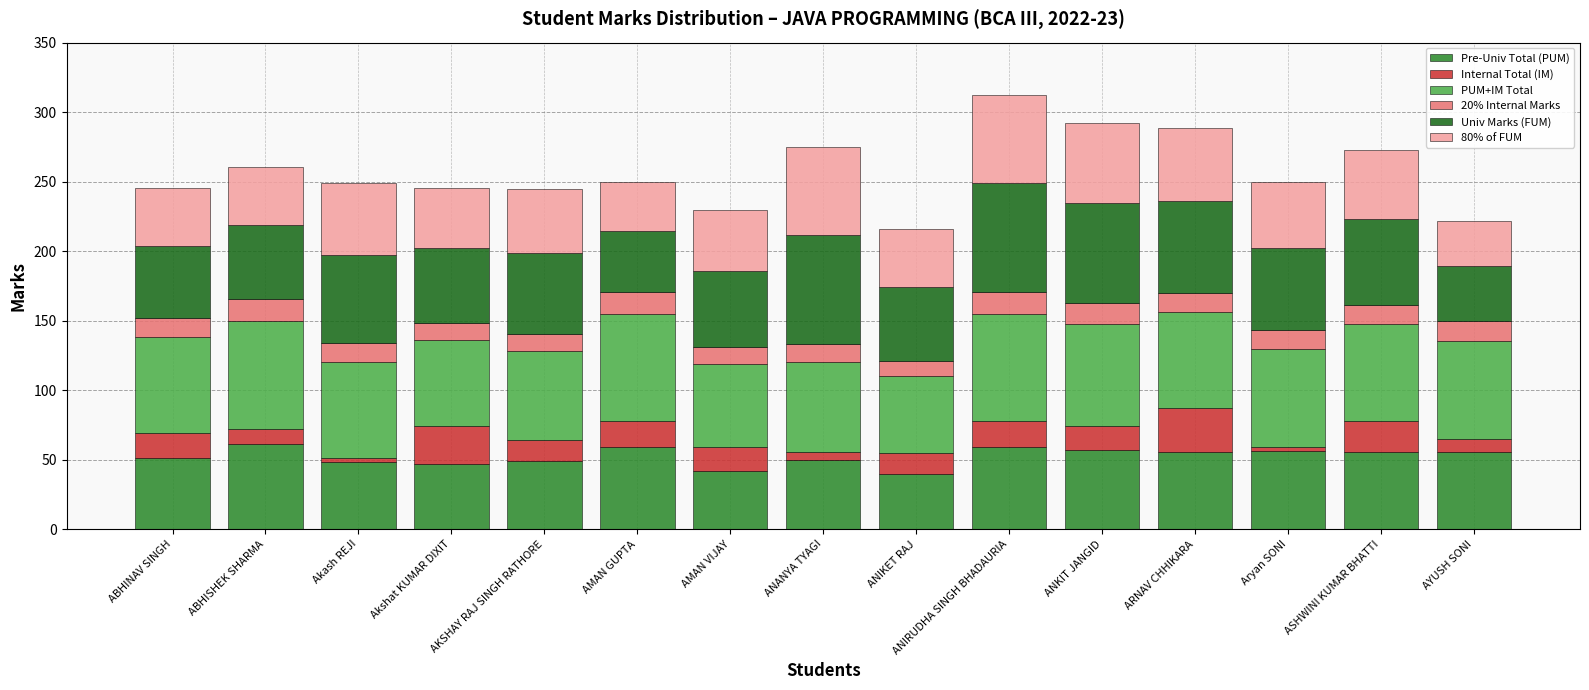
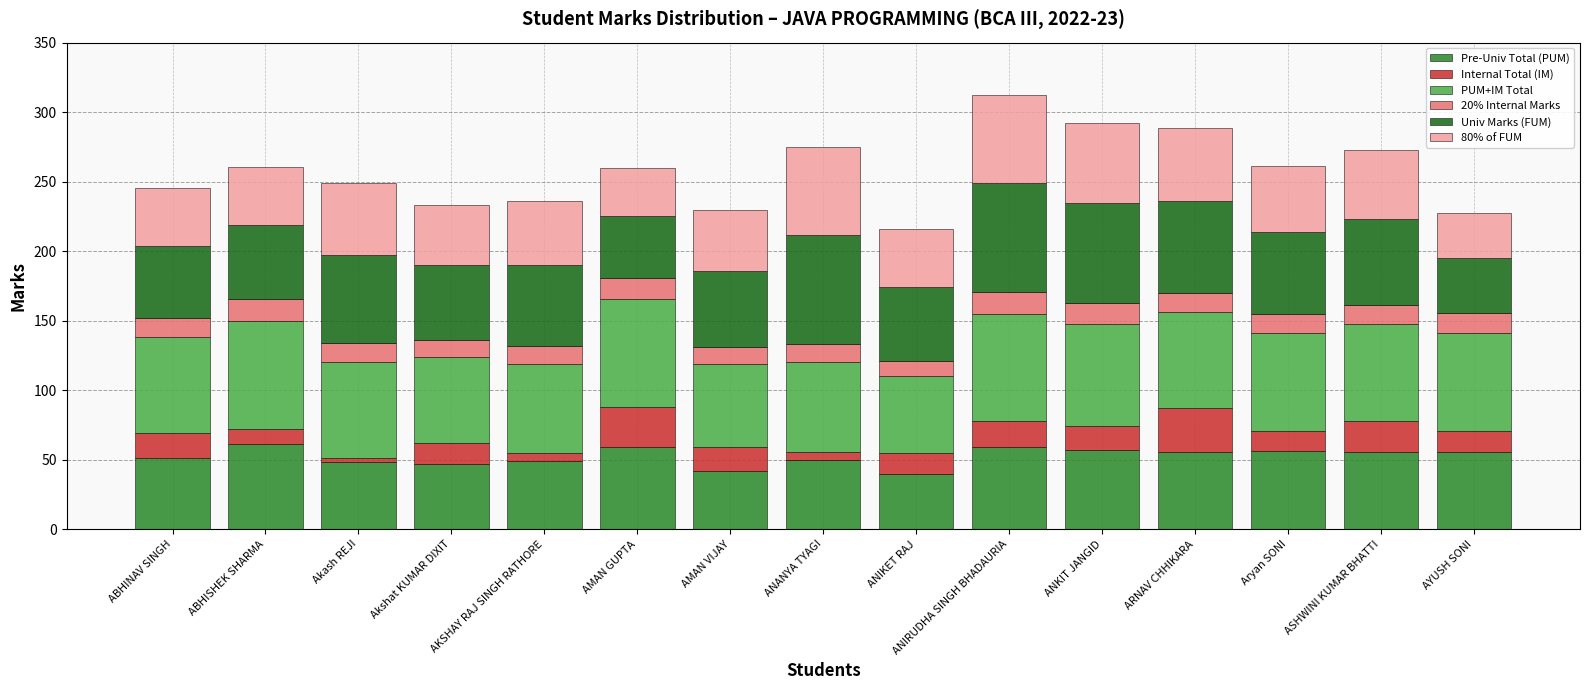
  {
    "Internal Total (IM)": {
      "ABHINAV SINGH": 18,
      "ABHISHEK SHARMA": 11,
      "Akash REJI": 3,
-     "Akshat KUMAR DIXIT": 27,
-     "AKSHAY RAJ SINGH RATHORE": 15,
-     "AMAN GUPTA": 19,
+     "Akshat KUMAR DIXIT": 15,
+     "AKSHAY RAJ SINGH RATHORE": 6,
+     "AMAN GUPTA": 29,
      "AMAN VIJAY": 18,
      "ANANYA TYAGI": 6,
      "ANIKET RAJ": 15,
      "ANIRUDHA SINGH BHADAURIA": 19,
      "ANKIT JANGID": 17,
      "ARNAV CHHIKARA": 32,
-     "Aryan SONI": 3,
+     "Aryan SONI": 15,
      "ASHWINI KUMAR BHATTI": 22,
-     "AYUSH SONI": 9
+     "AYUSH SONI": 15
    },
    "20% Internal Marks": {
      "ABHINAV SINGH": 14,
      "ABHISHEK SHARMA": 16,
      "Akash REJI": 14,
      "Akshat KUMAR DIXIT": 12,
      "AKSHAY RAJ SINGH RATHORE": 13,
      "AMAN GUPTA": 16,
      "AMAN VIJAY": 12,
      "ANANYA TYAGI": 13,
      "ANIKET RAJ": 11,
      "ANIRUDHA SINGH BHADAURIA": 16,
      "ANKIT JANGID": 15,
      "ARNAV CHHIKARA": 14,
      "Aryan SONI": 14,
      "ASHWINI KUMAR BHATTI": 14,
      "AYUSH SONI": 14
    },
    "80% of FUM": {
      "ABHINAV SINGH": 42,
      "ABHISHEK SHARMA": 42,
      "Akash REJI": 51,
      "Akshat KUMAR DIXIT": 43,
      "AKSHAY RAJ SINGH RATHORE": 46,
      "AMAN GUPTA": 35,
      "AMAN VIJAY": 44,
      "ANANYA TYAGI": 63,
      "ANIKET RAJ": 42,
      "ANIRUDHA SINGH BHADAURIA": 63,
      "ANKIT JANGID": 58,
      "ARNAV CHHIKARA": 53,
      "Aryan SONI": 47,
      "ASHWINI KUMAR BHATTI": 50,
      "AYUSH SONI": 32
    }
  }
